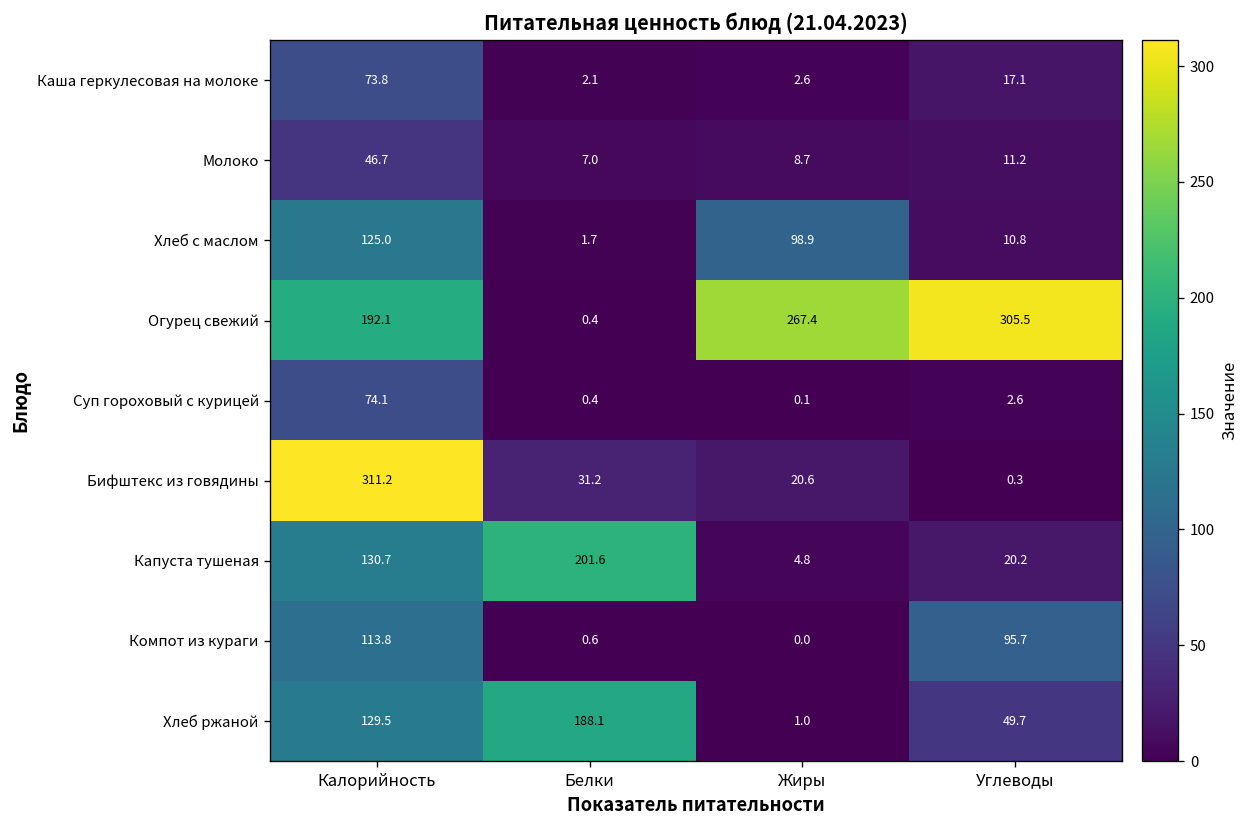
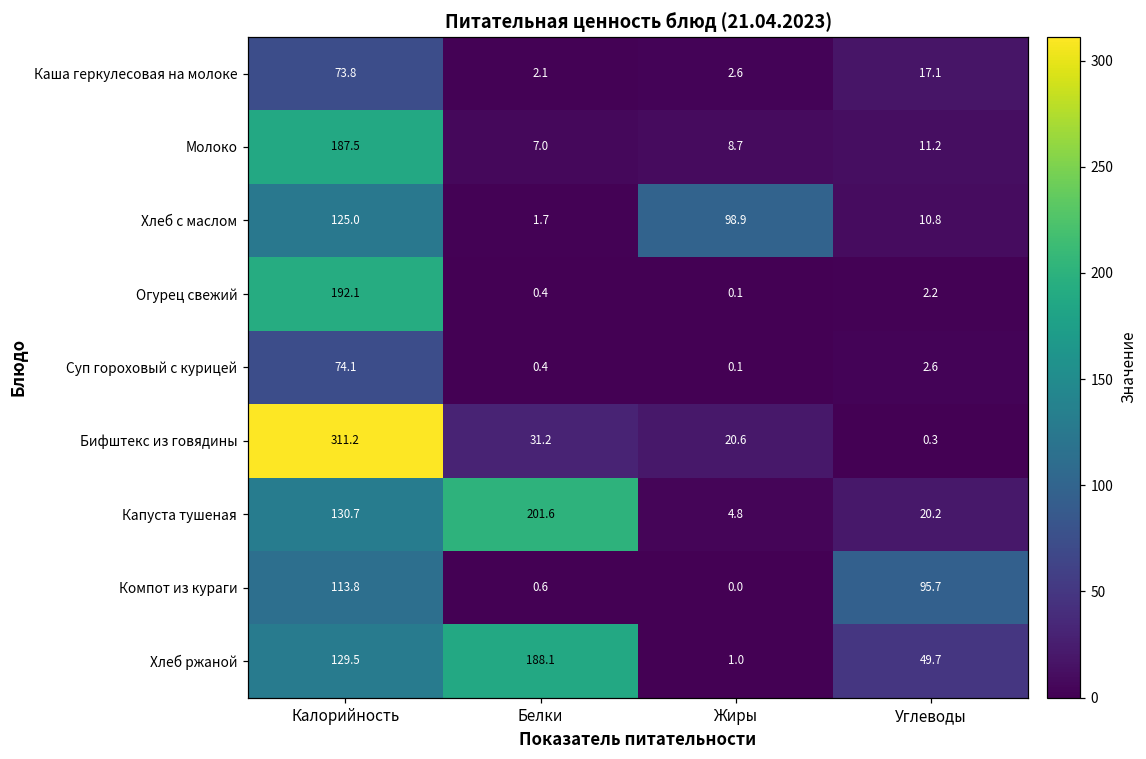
  {
    "Каша геркулесовая на молоке": {
      "Калорийность": 73.8,
      "Белки": 2.1,
      "Жиры": 2.6,
      "Углеводы": 17.1
    },
    "Молоко": {
-     "Калорийность": 46.7,
+     "Калорийность": 187.5,
      "Белки": 7.0,
      "Жиры": 8.7,
      "Углеводы": 11.2
    },
    "Хлеб с маслом": {
      "Калорийность": 125.0,
      "Белки": 1.7,
      "Жиры": 98.9,
      "Углеводы": 10.8
    },
    "Огурец свежий": {
      "Калорийность": 192.1,
      "Белки": 0.4,
-     "Жиры": 267.4,
-     "Углеводы": 305.5
+     "Жиры": 0.1,
+     "Углеводы": 2.2
    },
    "Суп гороховый с курицей": {
      "Калорийность": 74.1,
      "Белки": 0.4,
      "Жиры": 0.1,
      "Углеводы": 2.6
    },
    "Бифштекс из говядины": {
      "Калорийность": 311.2,
      "Белки": 31.2,
      "Жиры": 20.6,
      "Углеводы": 0.3
    },
    "Капуста тушеная": {
      "Калорийность": 130.7,
      "Белки": 201.6,
      "Жиры": 4.8,
      "Углеводы": 20.2
    },
    "Компот из кураги": {
      "Калорийность": 113.8,
      "Белки": 0.6,
      "Жиры": 0.0,
      "Углеводы": 95.7
    },
    "Хлеб ржаной": {
      "Калорийность": 129.5,
      "Белки": 188.1,
      "Жиры": 1.0,
      "Углеводы": 49.7
    }
  }
